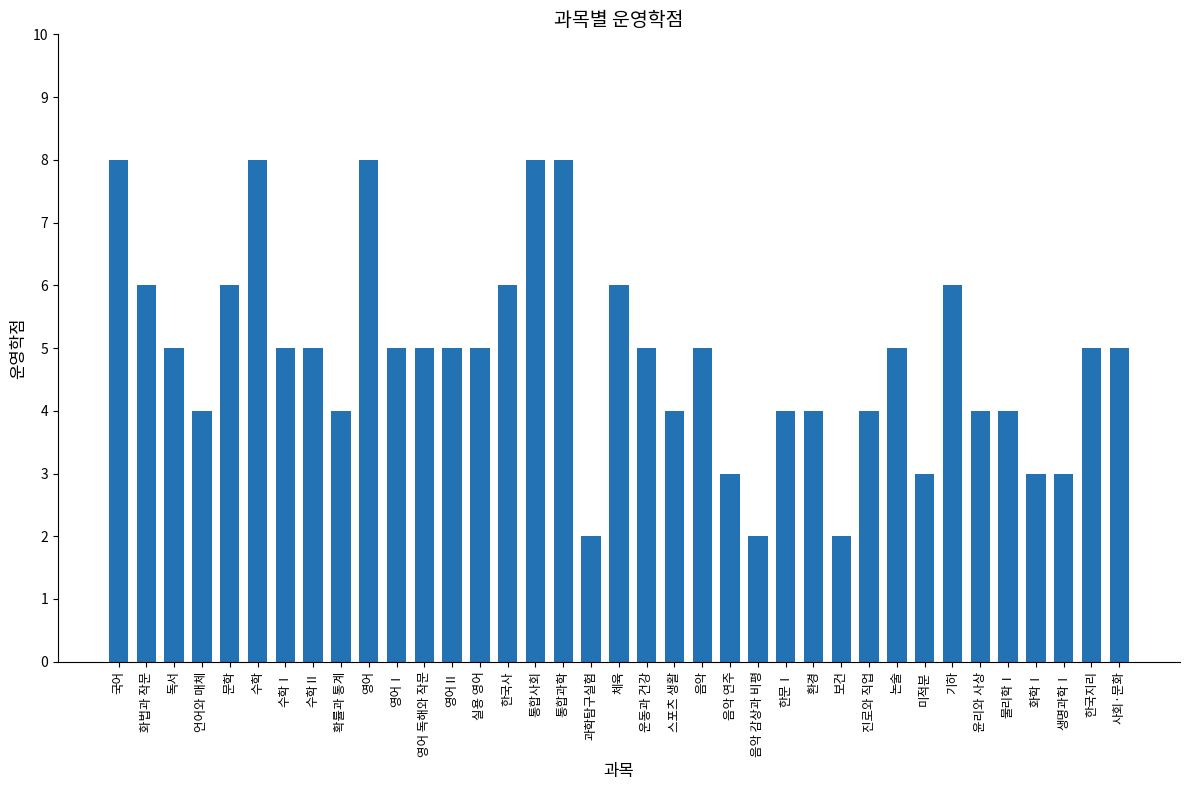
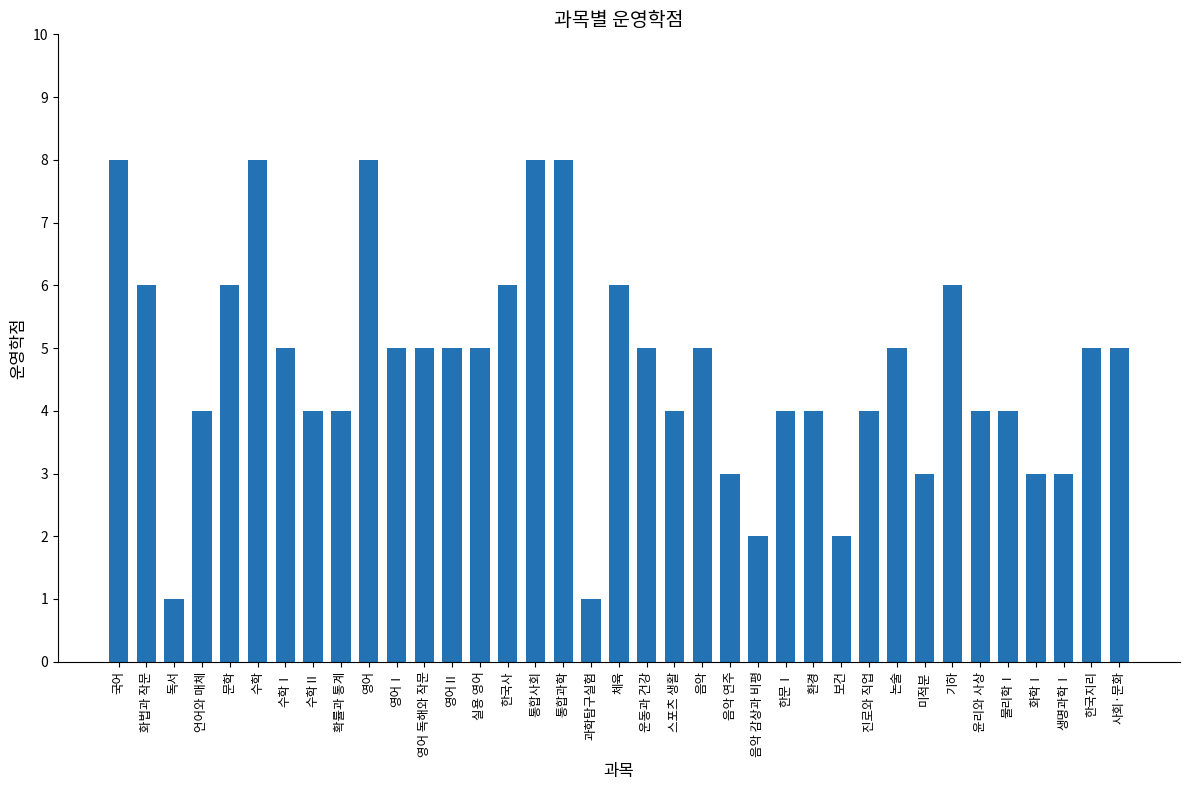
  {
    "국어": 8,
    "화법과 작문": 6,
-   "독서": 5,
+   "독서": 1,
    "언어와 매체": 4,
    "문학": 6,
    "수학": 8,
    "수학Ⅰ": 5,
-   "수학Ⅱ": 5,
+   "수학Ⅱ": 4,
    "확률과 통계": 4,
    "영어": 8,
    "영어Ⅰ": 5,
    "영어 독해와 작문": 5,
    "영어Ⅱ": 5,
    "실용 영어": 5,
    "한국사": 6,
    "통합사회": 8,
    "통합과학": 8,
-   "과학탐구실험": 2,
+   "과학탐구실험": 1,
    "체육": 6,
    "운동과 건강": 5,
    "스포츠 생활": 4,
    "음악": 5,
    "음악 연주": 3,
    "음악 감상과 비평": 2,
    "한문Ⅰ": 4,
    "환경": 4,
    "보건": 2,
    "진로와 직업": 4,
    "논술": 5,
    "미적분": 3,
    "기하": 6,
    "윤리와 사상": 4,
    "물리학Ⅰ": 4,
    "화학Ⅰ": 3,
    "생명과학Ⅰ": 3,
    "한국지리": 5,
    "사회·문화": 5
  }
